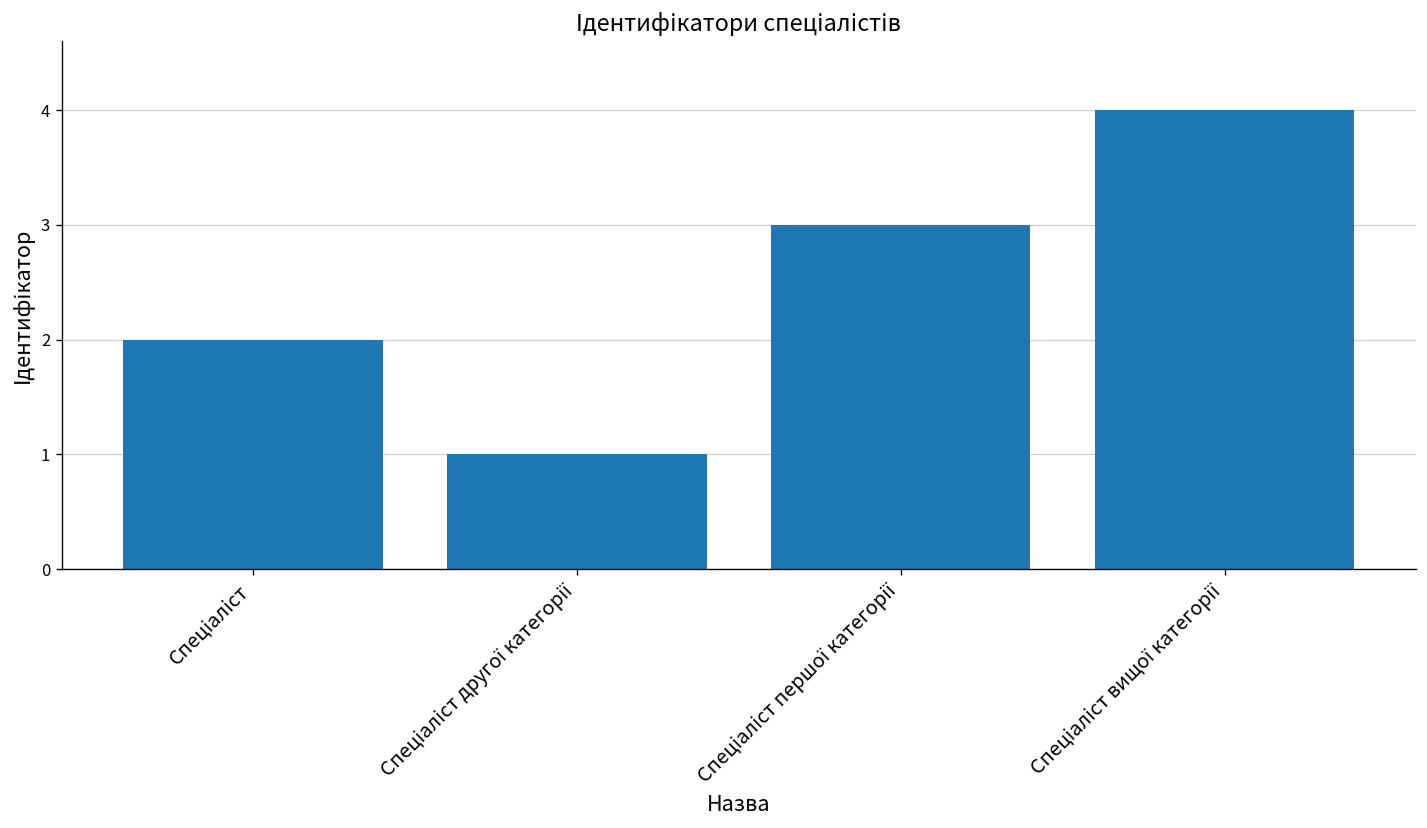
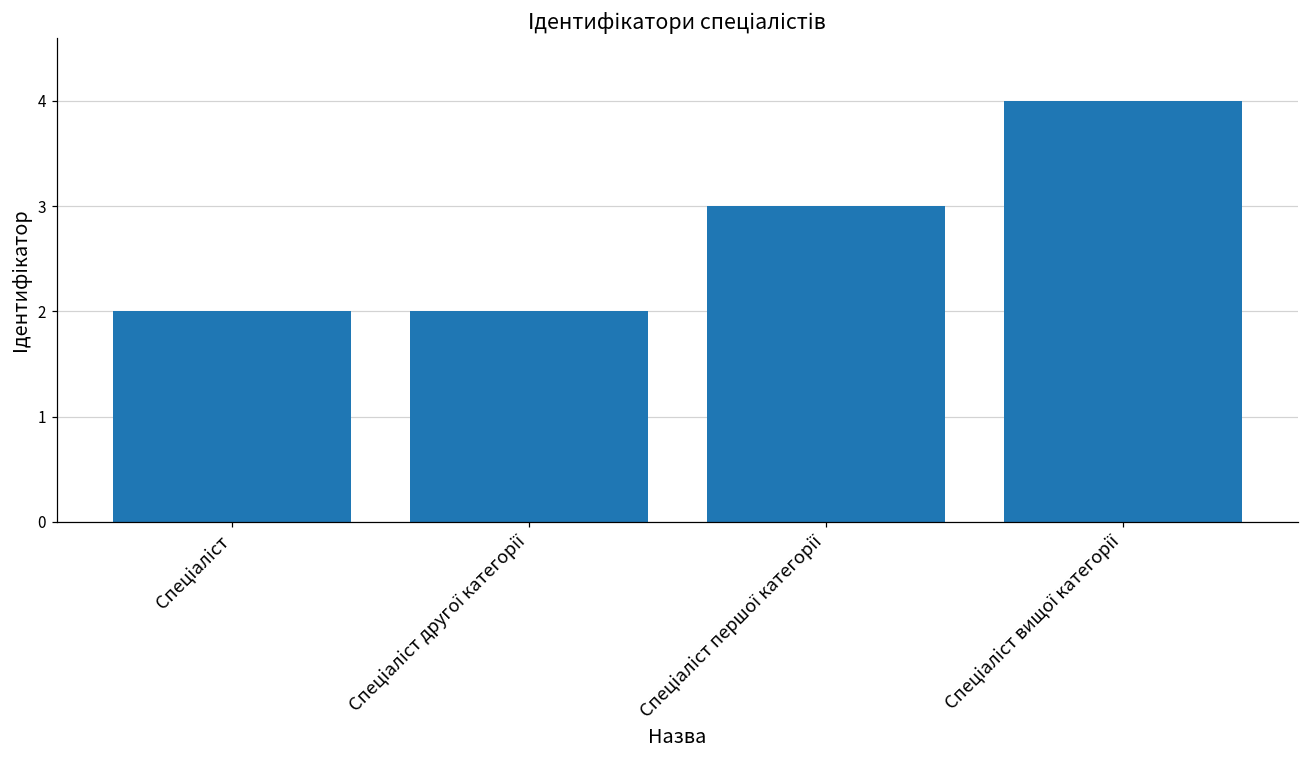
  {
    "Спеціаліст": 2,
-   "Спеціаліст другої категорії": 1,
+   "Спеціаліст другої категорії": 2,
    "Спеціаліст першої категорії": 3,
    "Спеціаліст вищої категорії": 4
  }
